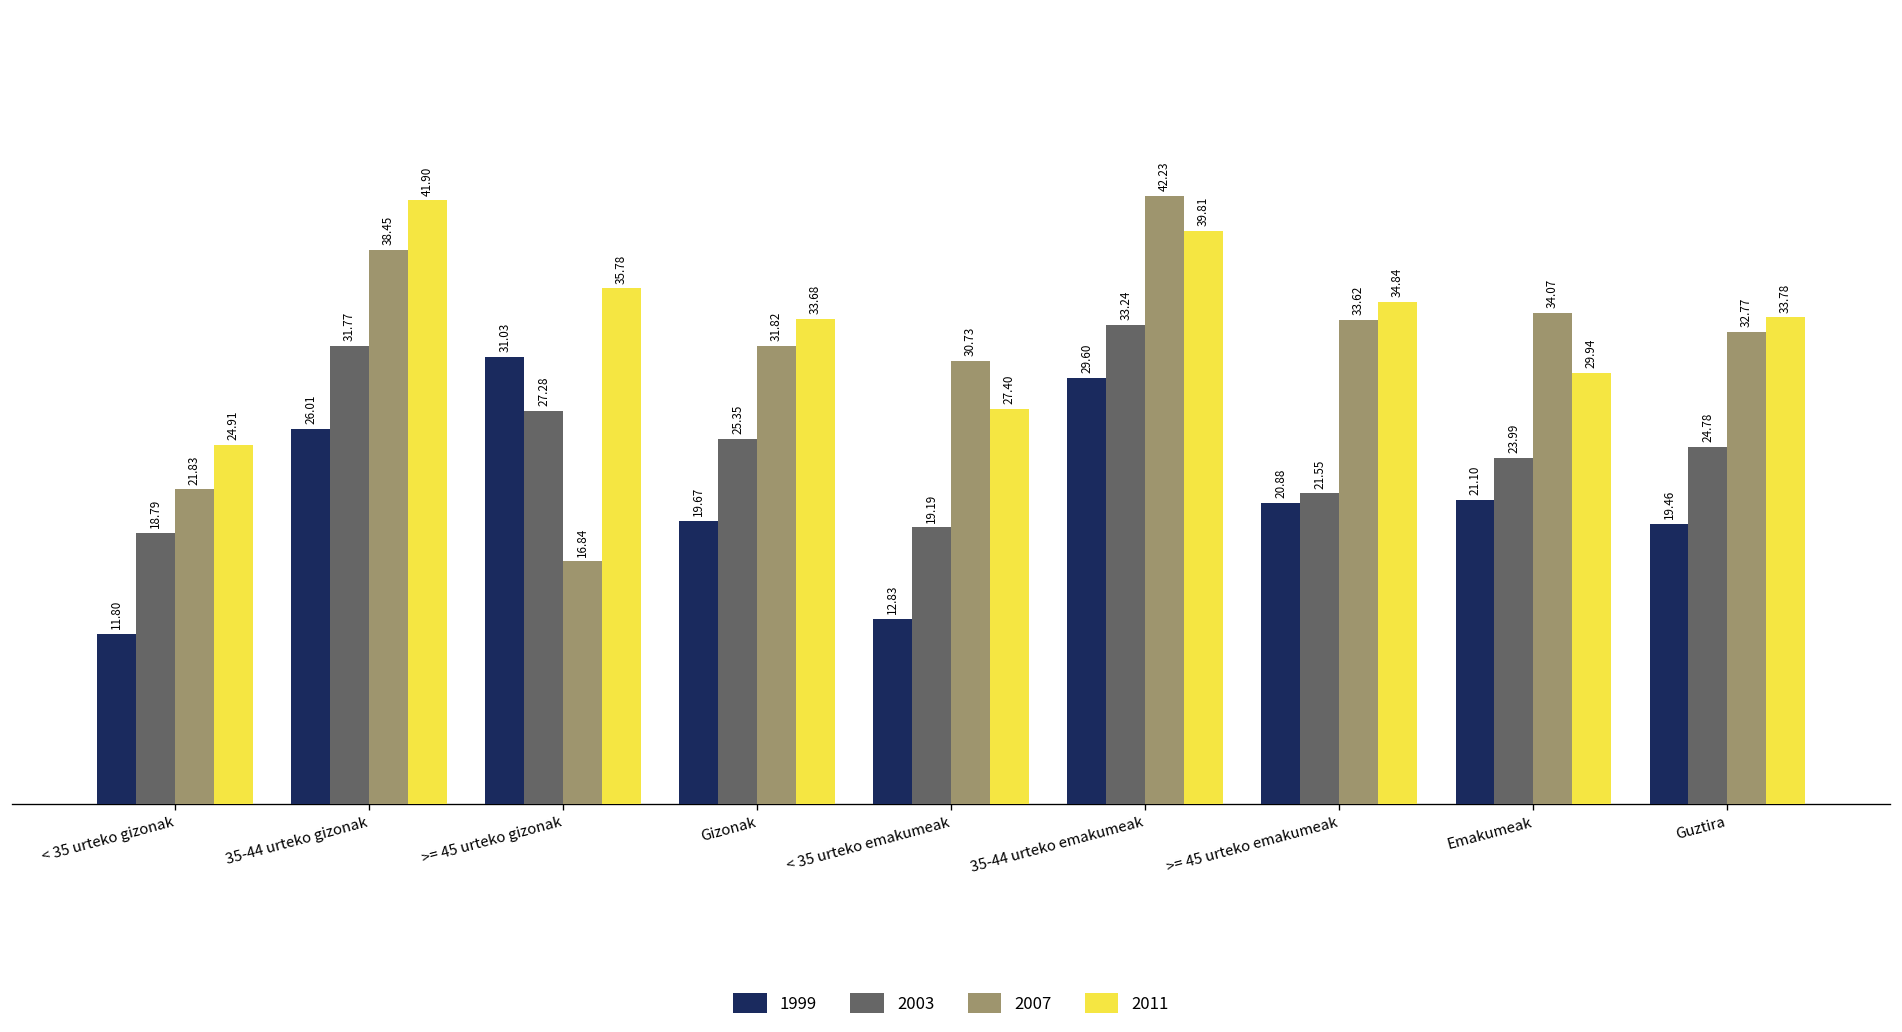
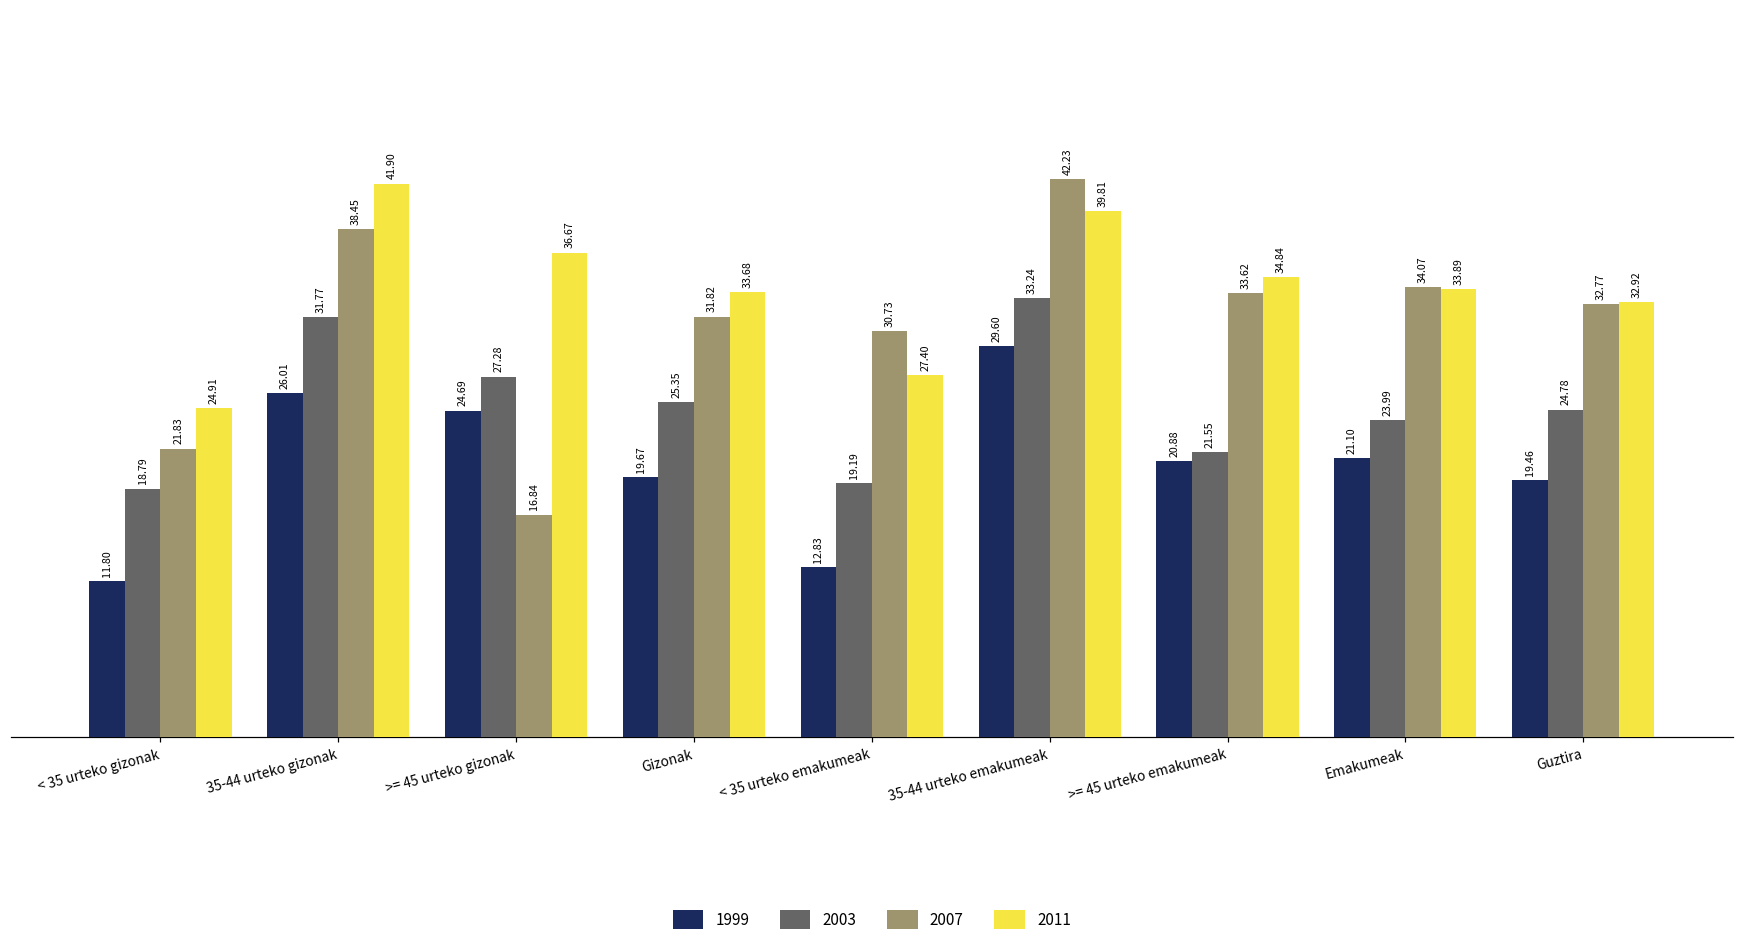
  {
    "1999": {
      "< 35 urteko gizonak": 11.80,
      "35-44 urteko gizonak": 26.01,
-     ">= 45 urteko gizonak": 31.03,
+     ">= 45 urteko gizonak": 24.69,
      "Gizonak": 19.67,
      "< 35 urteko emakumeak": 12.83,
      "35-44 urteko emakumeak": 29.60,
      ">= 45 urteko emakumeak": 20.88,
      "Emakumeak": 21.10,
      "Guztira": 19.46
    },
    "2003": {
      "< 35 urteko gizonak": 18.79,
      "35-44 urteko gizonak": 31.77,
      ">= 45 urteko gizonak": 27.28,
      "Gizonak": 25.35,
      "< 35 urteko emakumeak": 19.19,
      "35-44 urteko emakumeak": 33.24,
      ">= 45 urteko emakumeak": 21.55,
      "Emakumeak": 23.99,
      "Guztira": 24.78
    },
    "2007": {
      "< 35 urteko gizonak": 21.83,
      "35-44 urteko gizonak": 38.45,
      ">= 45 urteko gizonak": 16.84,
      "Gizonak": 31.82,
      "< 35 urteko emakumeak": 30.73,
      "35-44 urteko emakumeak": 42.23,
      ">= 45 urteko emakumeak": 33.62,
      "Emakumeak": 34.07,
      "Guztira": 32.77
    },
    "2011": {
      "< 35 urteko gizonak": 24.91,
      "35-44 urteko gizonak": 41.90,
-     ">= 45 urteko gizonak": 35.78,
+     ">= 45 urteko gizonak": 36.67,
      "Gizonak": 33.68,
      "< 35 urteko emakumeak": 27.40,
      "35-44 urteko emakumeak": 39.81,
      ">= 45 urteko emakumeak": 34.84,
-     "Emakumeak": 29.94,
-     "Guztira": 33.78
+     "Emakumeak": 33.89,
+     "Guztira": 32.92
    }
  }
